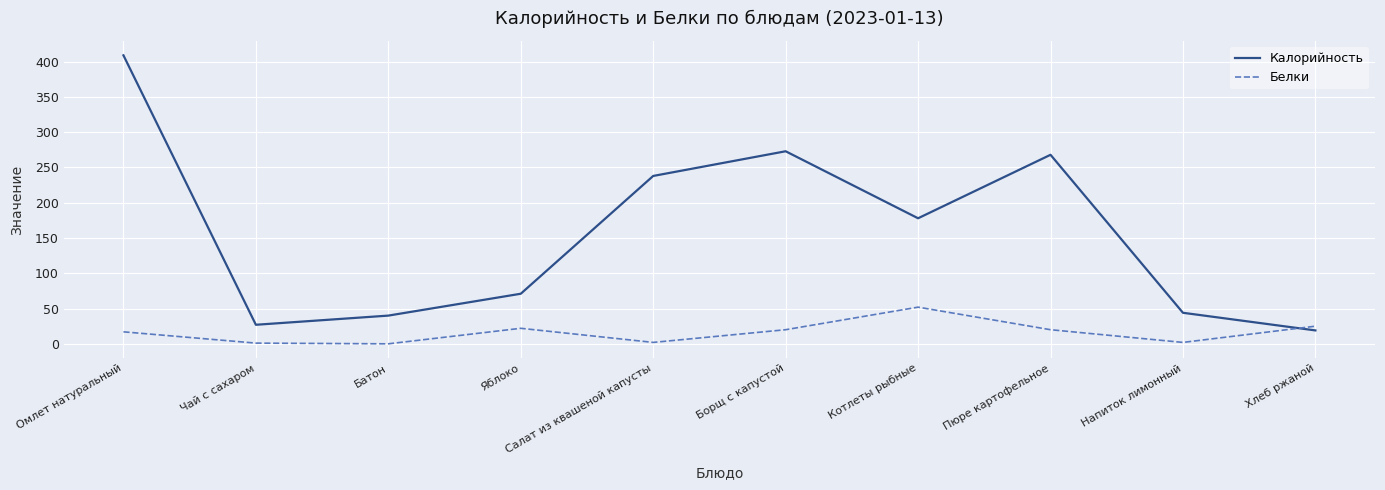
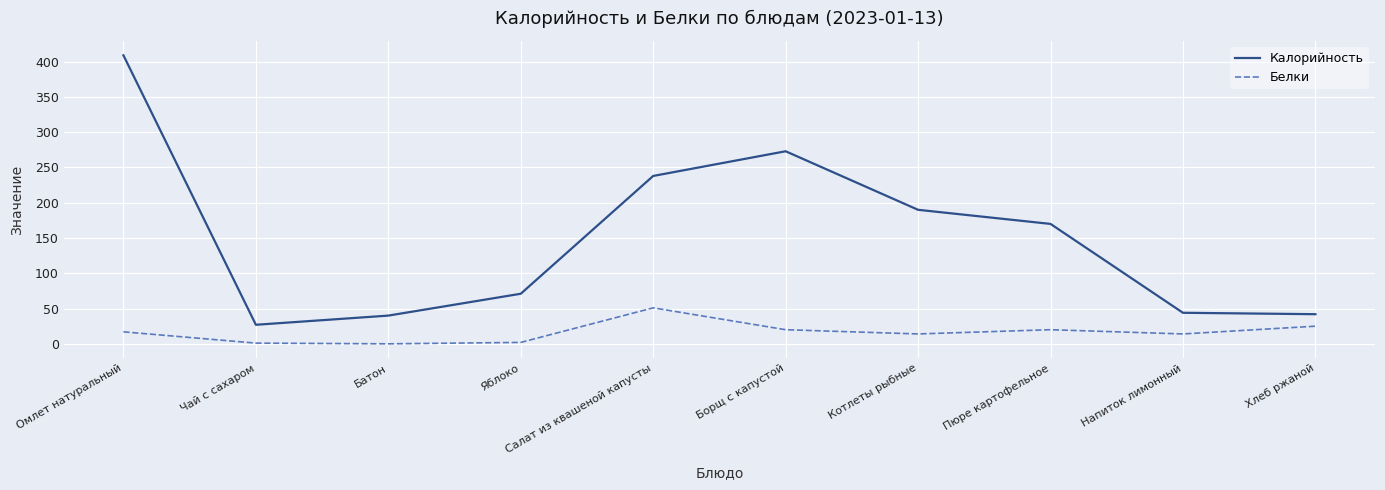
  {
    "Калорийность": {
      "Омлет натуральный": 410,
      "Чай с сахаром": 30,
      "Батон": 40,
      "Яблоко": 70,
      "Салат из квашеной капусты": 240,
      "Борщ с капустой": 270,
-     "Котлеты рыбные": 180,
-     "Пюре картофельное": 270,
+     "Котлеты рыбные": 190,
+     "Пюре картофельное": 170,
      "Напиток лимонный": 40,
-     "Хлеб ржаной": 20
+     "Хлеб ржаной": 40
    },
    "Белки": {
      "Омлет натуральный": 20,
      "Чай с сахаром": 0,
      "Батон": 0,
-     "Яблоко": 20,
-     "Салат из квашеной капусты": 0,
+     "Яблоко": 0,
+     "Салат из квашеной капусты": 50,
      "Борщ с капустой": 20,
-     "Котлеты рыбные": 50,
+     "Котлеты рыбные": 10,
      "Пюре картофельное": 20,
-     "Напиток лимонный": 0,
+     "Напиток лимонный": 10,
      "Хлеб ржаной": 30
    }
  }
